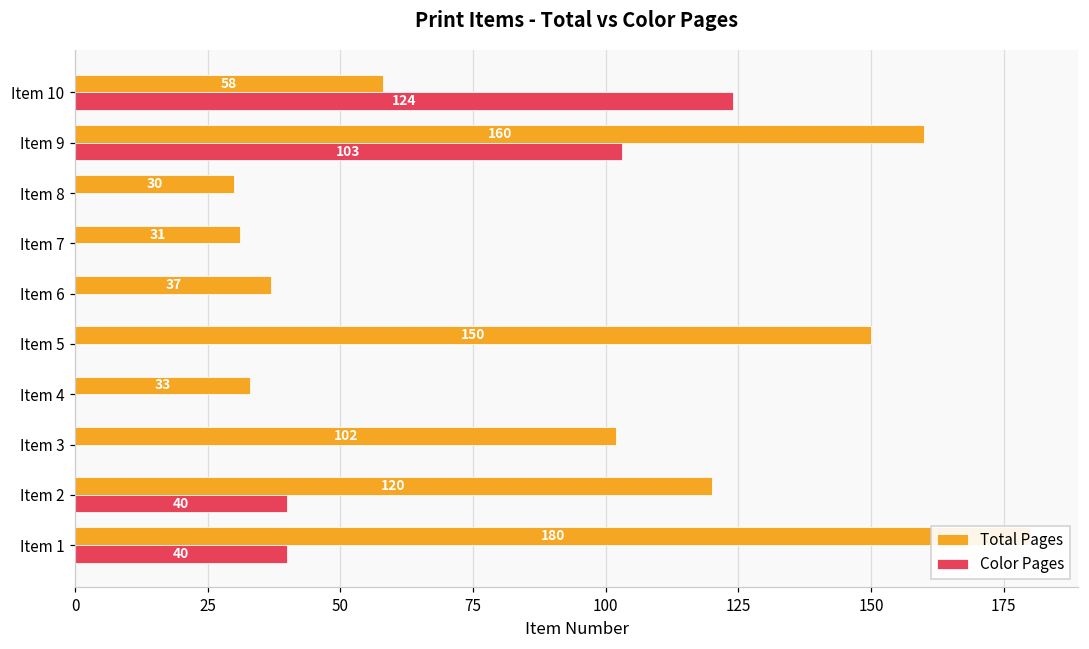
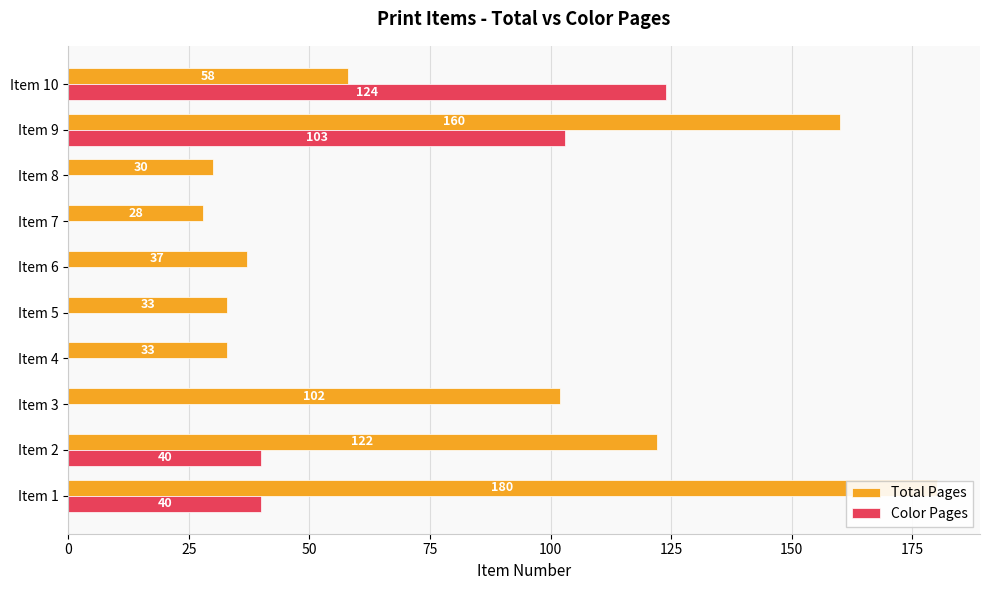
  {
    "Total Pages": {
      "Item 10": 58,
      "Item 9": 160,
      "Item 8": 30,
-     "Item 7": 31,
+     "Item 7": 28,
      "Item 6": 37,
-     "Item 5": 150,
+     "Item 5": 33,
      "Item 4": 33,
      "Item 3": 102,
-     "Item 2": 120
+     "Item 2": 122
    },
    "Color Pages": {
      "Item 10": 124,
      "Item 9": 103,
      "Item 2": 40,
      "Item 1": 40
    }
  }
